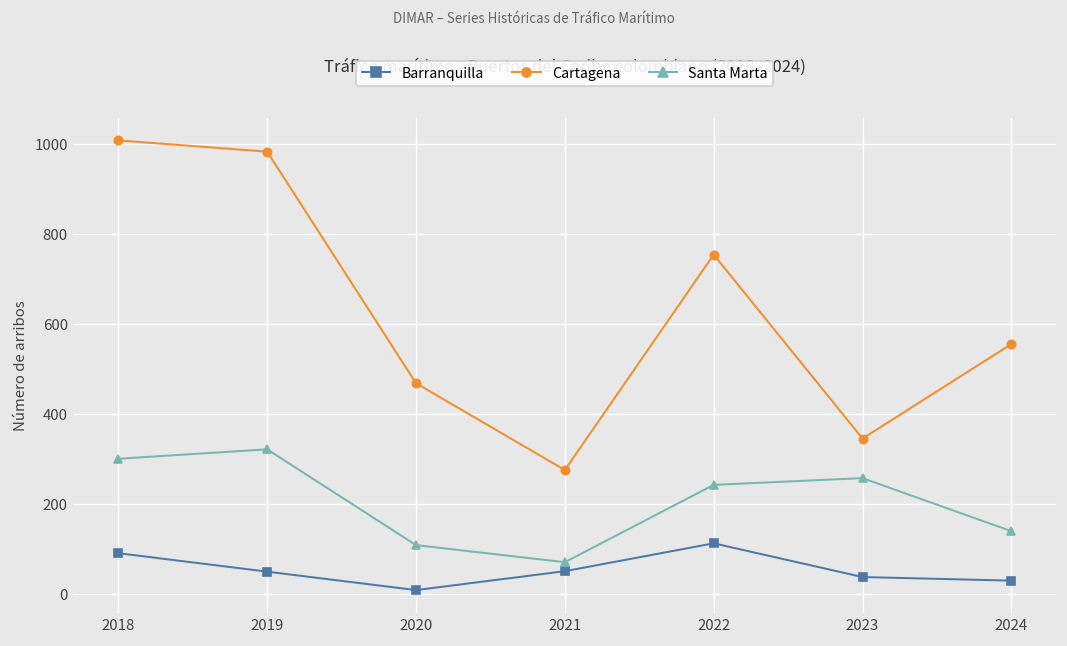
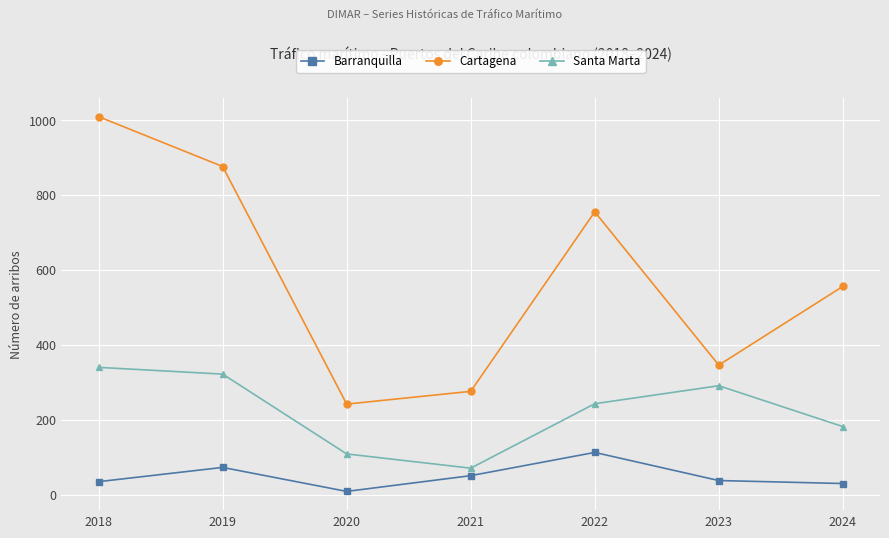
  {
    "Barranquilla": {
-     "2018": 90,
-     "2019": 50,
+     "2018": 40,
+     "2019": 70,
      "2020": 10,
      "2021": 50,
      "2022": 110,
      "2023": 40,
      "2024": 30
    },
    "Cartagena": {
      "2018": 1010,
-     "2019": 980,
-     "2020": 470,
+     "2019": 880,
+     "2020": 240,
      "2021": 280,
      "2022": 760,
      "2023": 350,
      "2024": 560
    },
    "Santa Marta": {
-     "2018": 300,
+     "2018": 340,
      "2019": 320,
      "2020": 110,
      "2021": 70,
      "2022": 240,
-     "2023": 260,
-     "2024": 140
+     "2023": 290,
+     "2024": 180
    }
  }
